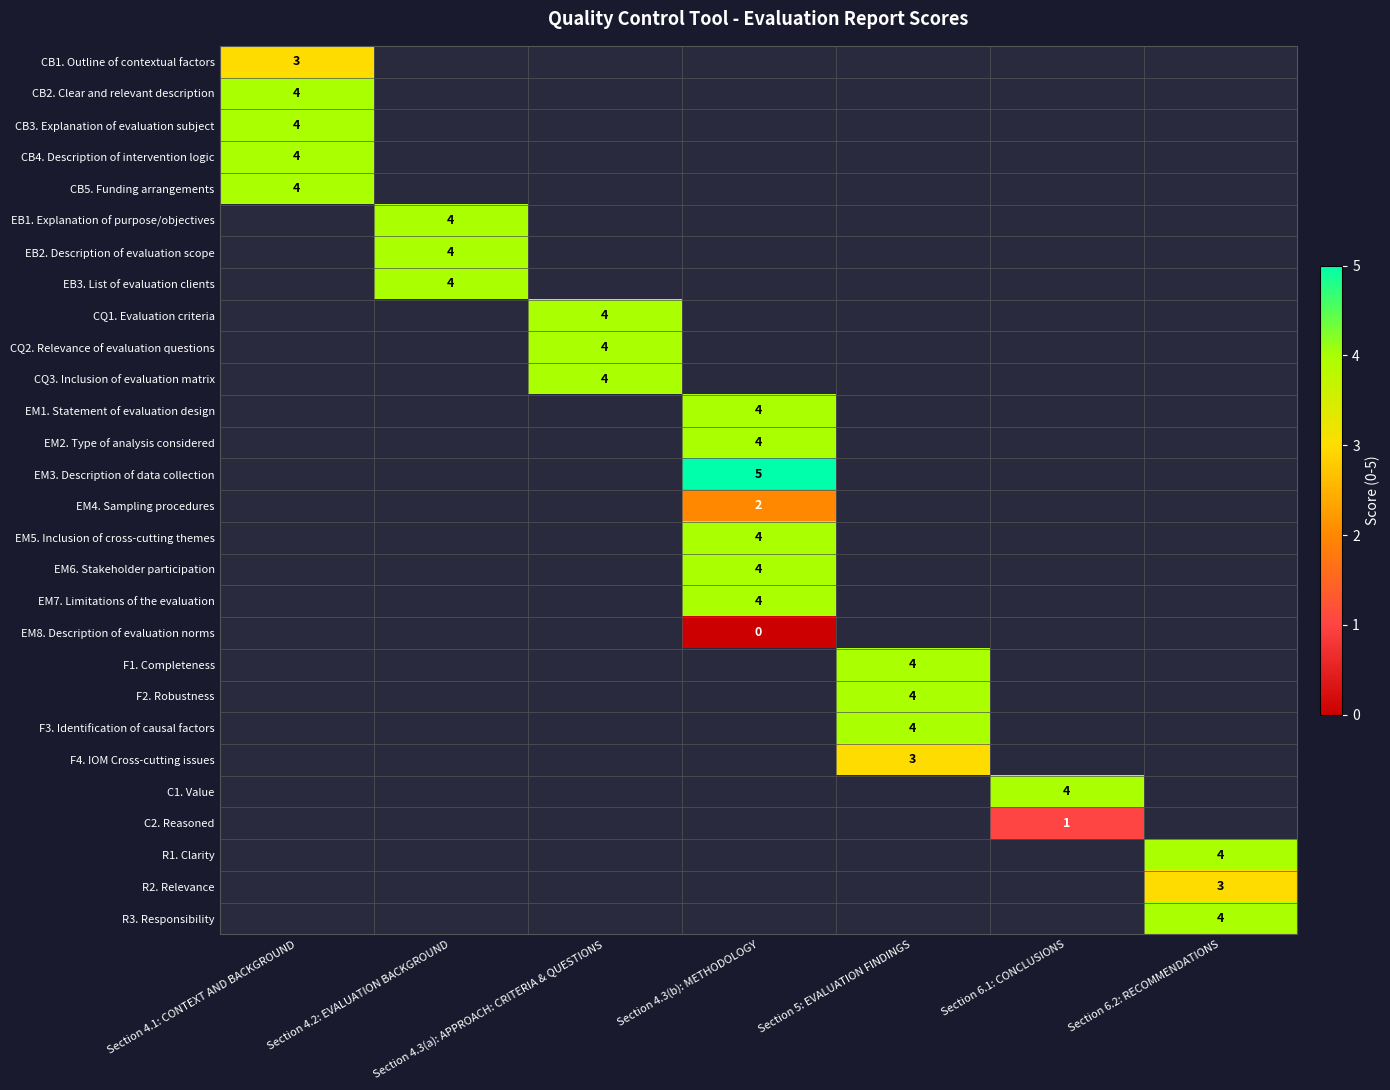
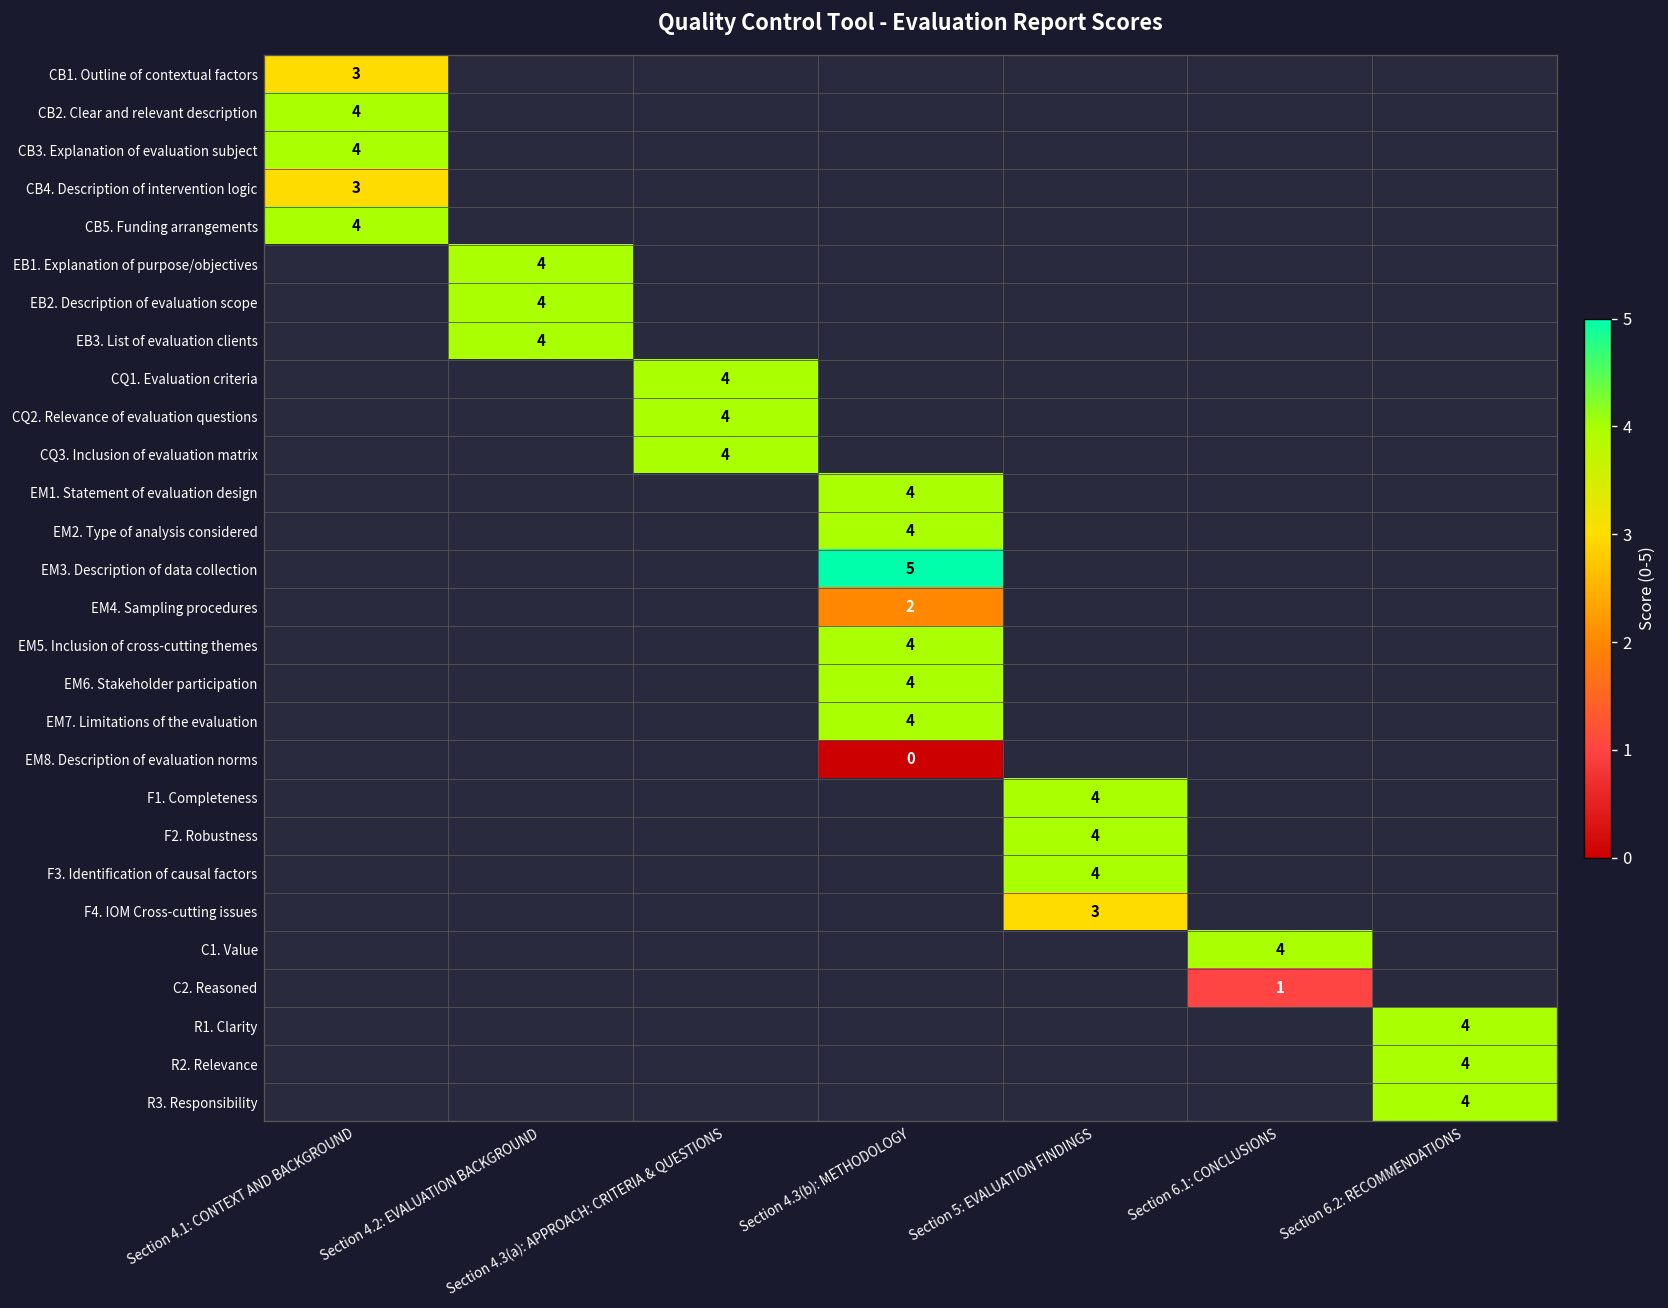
  {
    "CB1. Outline of contextual factors": {
      "Section 4.1: CONTEXT AND BACKGROUND": 3
    },
    "CB2. Clear and relevant description": {
      "Section 4.1: CONTEXT AND BACKGROUND": 4
    },
    "CB3. Explanation of evaluation subject": {
      "Section 4.1: CONTEXT AND BACKGROUND": 4
    },
    "CB4. Description of intervention logic": {
-     "Section 4.1: CONTEXT AND BACKGROUND": 4
+     "Section 4.1: CONTEXT AND BACKGROUND": 3
    },
    "CB5. Funding arrangements": {
      "Section 4.1: CONTEXT AND BACKGROUND": 4
    },
    "EB1. Explanation of purpose/objectives": {
      "Section 4.2: EVALUATION BACKGROUND": 4
    },
    "EB2. Description of evaluation scope": {
      "Section 4.2: EVALUATION BACKGROUND": 4
    },
    "EB3. List of evaluation clients": {
      "Section 4.2: EVALUATION BACKGROUND": 4
    },
    "CQ1. Evaluation criteria": {
      "Section 4.3(a): APPROACH: CRITERIA & QUESTIONS": 4
    },
    "CQ2. Relevance of evaluation questions": {
      "Section 4.3(a): APPROACH: CRITERIA & QUESTIONS": 4
    },
    "CQ3. Inclusion of evaluation matrix": {
      "Section 4.3(a): APPROACH: CRITERIA & QUESTIONS": 4
    },
    "EM1. Statement of evaluation design": {
      "Section 4.3(b): METHODOLOGY": 4
    },
    "EM2. Type of analysis considered": {
      "Section 4.3(b): METHODOLOGY": 4
    },
    "EM3. Description of data collection": {
      "Section 4.3(b): METHODOLOGY": 5
    },
    "EM4. Sampling procedures": {
      "Section 4.3(b): METHODOLOGY": 2
    },
    "EM5. Inclusion of cross-cutting themes": {
      "Section 4.3(b): METHODOLOGY": 4
    },
    "EM6. Stakeholder participation": {
      "Section 4.3(b): METHODOLOGY": 4
    },
    "EM7. Limitations of the evaluation": {
      "Section 4.3(b): METHODOLOGY": 4
    },
    "EM8. Description of evaluation norms": {
      "Section 4.3(b): METHODOLOGY": 0
    },
    "F1. Completeness": {
      "Section 5: EVALUATION FINDINGS": 4
    },
    "F2. Robustness": {
      "Section 5: EVALUATION FINDINGS": 4
    },
    "F3. Identification of causal factors": {
      "Section 5: EVALUATION FINDINGS": 4
    },
    "F4. IOM Cross-cutting issues": {
      "Section 5: EVALUATION FINDINGS": 3
    },
    "C1. Value": {
      "Section 6.1: CONCLUSIONS": 4
    },
    "C2. Reasoned": {
      "Section 6.1: CONCLUSIONS": 1
    },
    "R1. Clarity": {
      "Section 6.2: RECOMMENDATIONS": 4
    },
    "R2. Relevance": {
-     "Section 6.2: RECOMMENDATIONS": 3
+     "Section 6.2: RECOMMENDATIONS": 4
    },
    "R3. Responsibility": {
      "Section 6.2: RECOMMENDATIONS": 4
    }
  }
